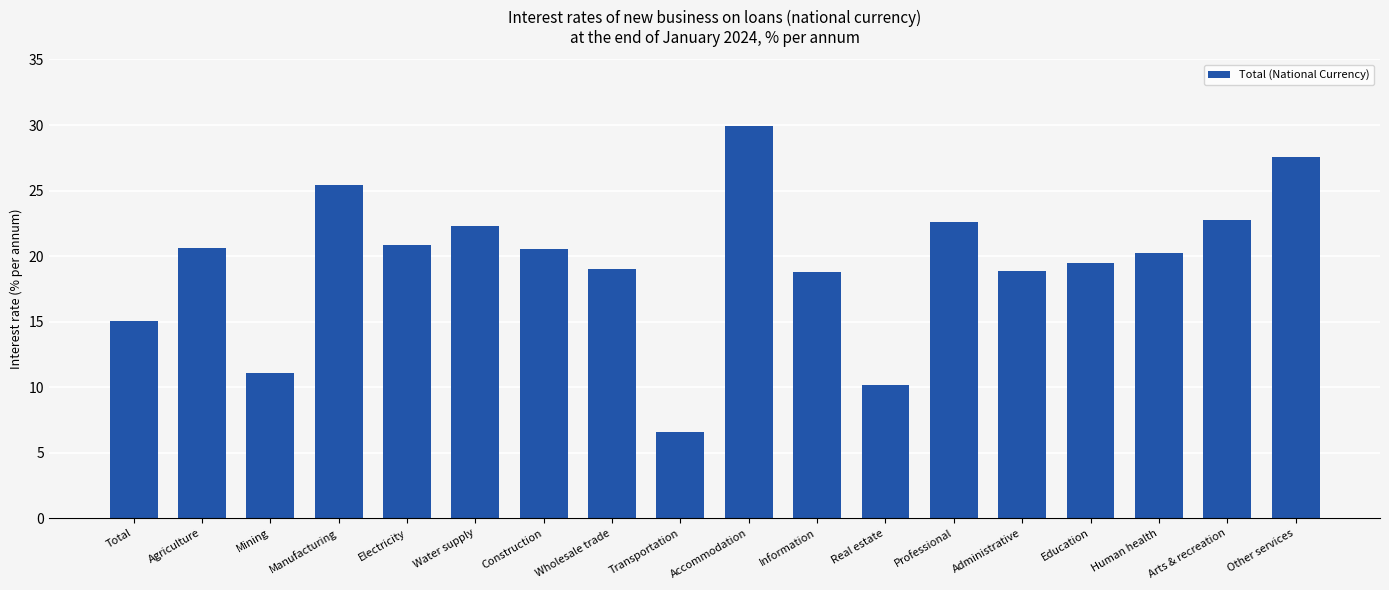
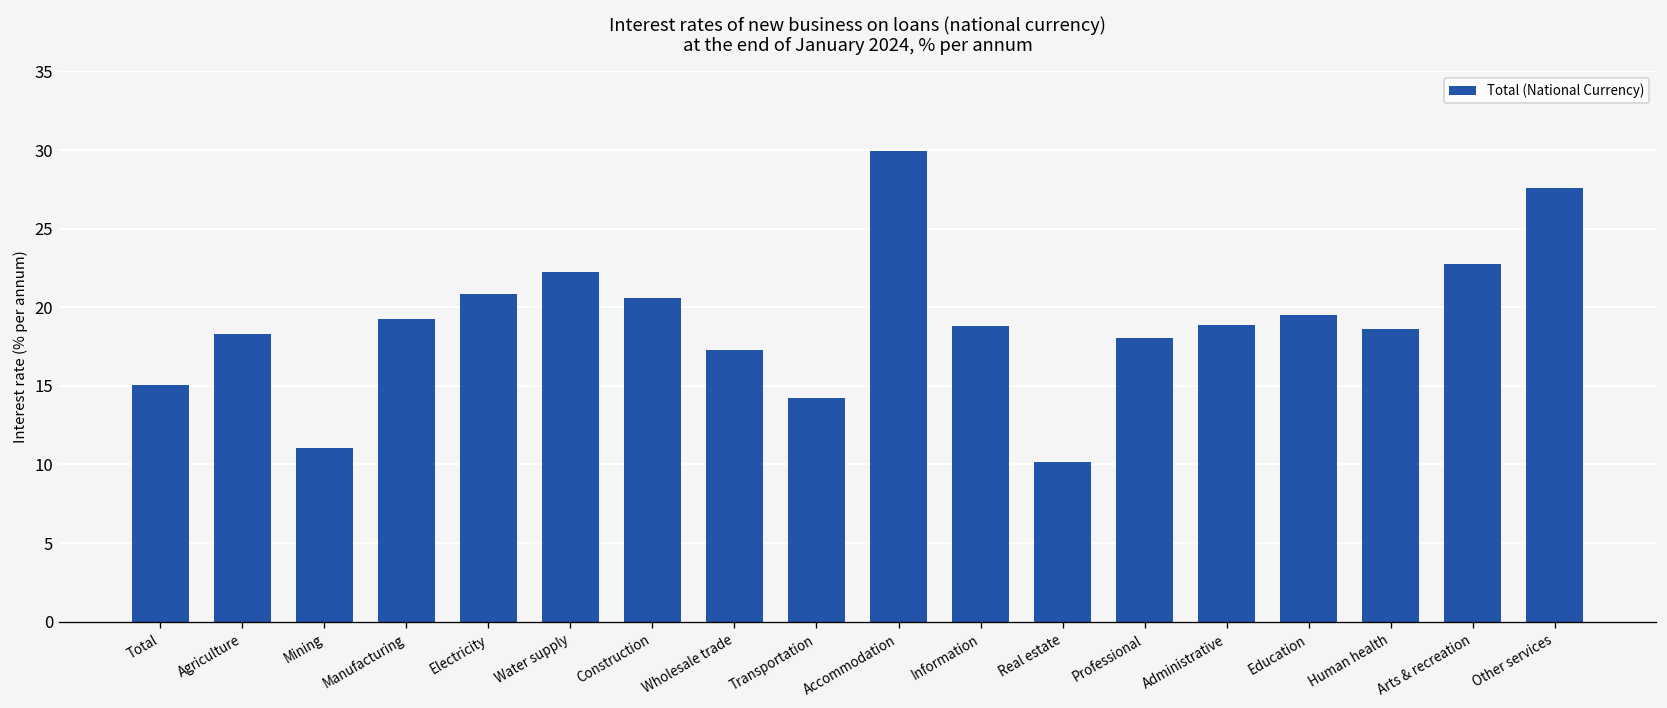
  {
    "Total": 15.1,
-   "Agriculture": 20.6,
+   "Agriculture": 18.3,
    "Mining": 11.1,
-   "Manufacturing": 25.4,
+   "Manufacturing": 19.2,
    "Electricity": 20.8,
    "Water supply": 22.3,
    "Construction": 20.6,
-   "Wholesale trade": 19.0,
-   "Transportation": 6.6,
+   "Wholesale trade": 17.3,
+   "Transportation": 14.2,
    "Accommodation": 29.9,
    "Information": 18.8,
    "Real estate": 10.2,
-   "Professional": 22.6,
+   "Professional": 18.0,
    "Administrative": 18.9,
    "Education": 19.5,
-   "Human health": 20.2,
+   "Human health": 18.6,
    "Arts & recreation": 22.8,
    "Other services": 27.6
  }
